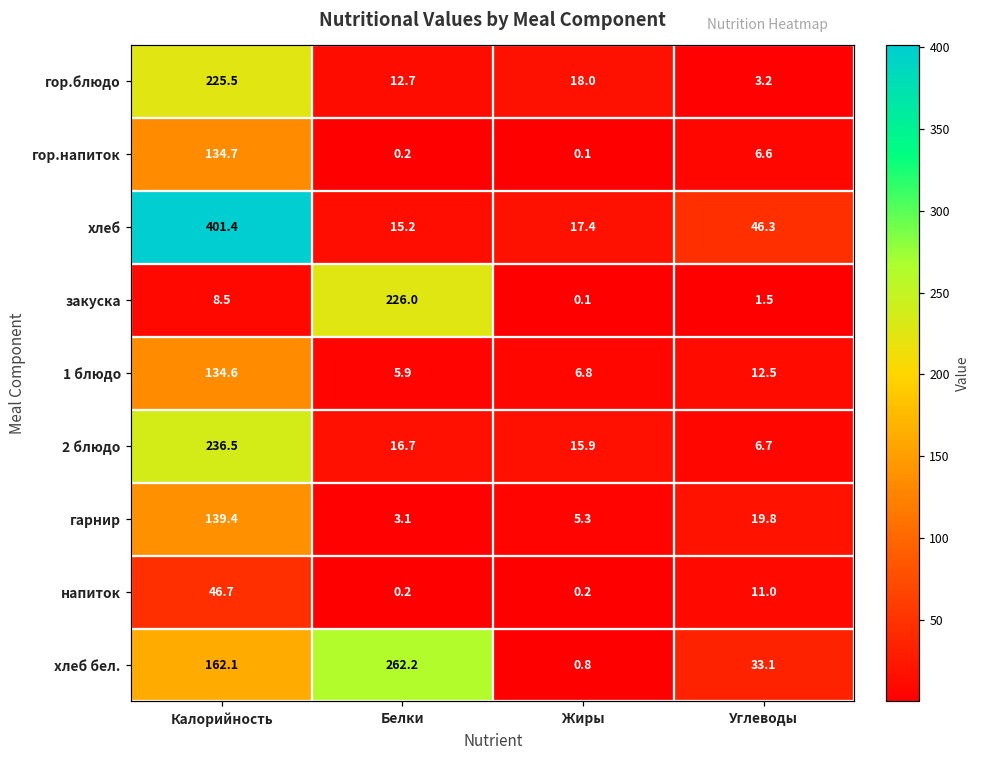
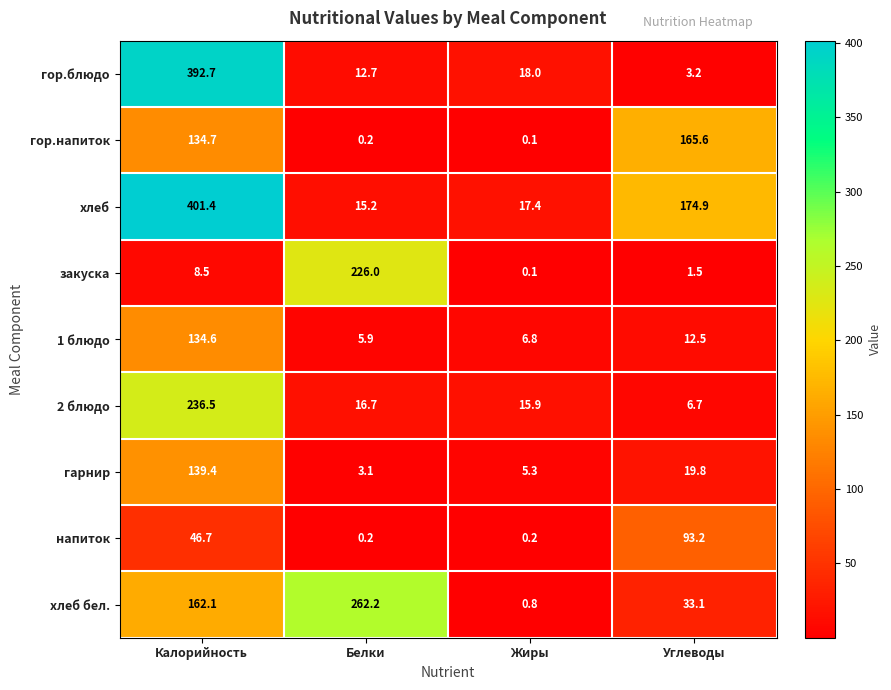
  {
    "гор.блюдо": {
-     "Калорийность": 225.5,
+     "Калорийность": 392.7,
      "Белки": 12.7,
      "Жиры": 18.0,
      "Углеводы": 3.2
    },
    "гор.напиток": {
      "Калорийность": 134.7,
      "Белки": 0.2,
      "Жиры": 0.1,
-     "Углеводы": 6.6
+     "Углеводы": 165.6
    },
    "хлеб": {
      "Калорийность": 401.4,
      "Белки": 15.2,
      "Жиры": 17.4,
-     "Углеводы": 46.3
+     "Углеводы": 174.9
    },
    "закуска": {
      "Калорийность": 8.5,
      "Белки": 226.0,
      "Жиры": 0.1,
      "Углеводы": 1.5
    },
    "1 блюдо": {
      "Калорийность": 134.6,
      "Белки": 5.9,
      "Жиры": 6.8,
      "Углеводы": 12.5
    },
    "2 блюдо": {
      "Калорийность": 236.5,
      "Белки": 16.7,
      "Жиры": 15.9,
      "Углеводы": 6.7
    },
    "гарнир": {
      "Калорийность": 139.4,
      "Белки": 3.1,
      "Жиры": 5.3,
      "Углеводы": 19.8
    },
    "напиток": {
      "Калорийность": 46.7,
      "Белки": 0.2,
      "Жиры": 0.2,
-     "Углеводы": 11.0
+     "Углеводы": 93.2
    },
    "хлеб бел.": {
      "Калорийность": 162.1,
      "Белки": 262.2,
      "Жиры": 0.8,
      "Углеводы": 33.1
    }
  }
